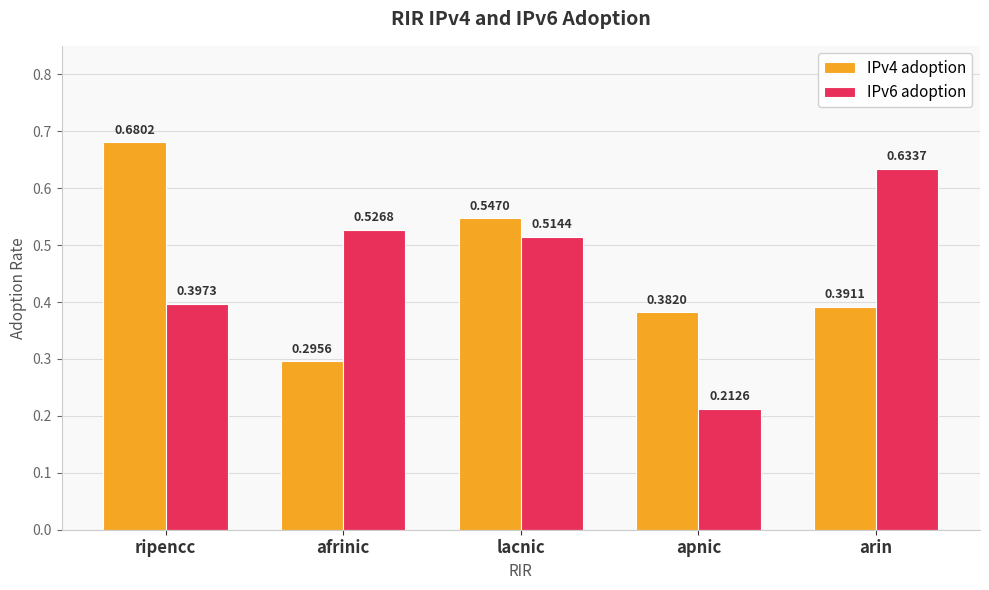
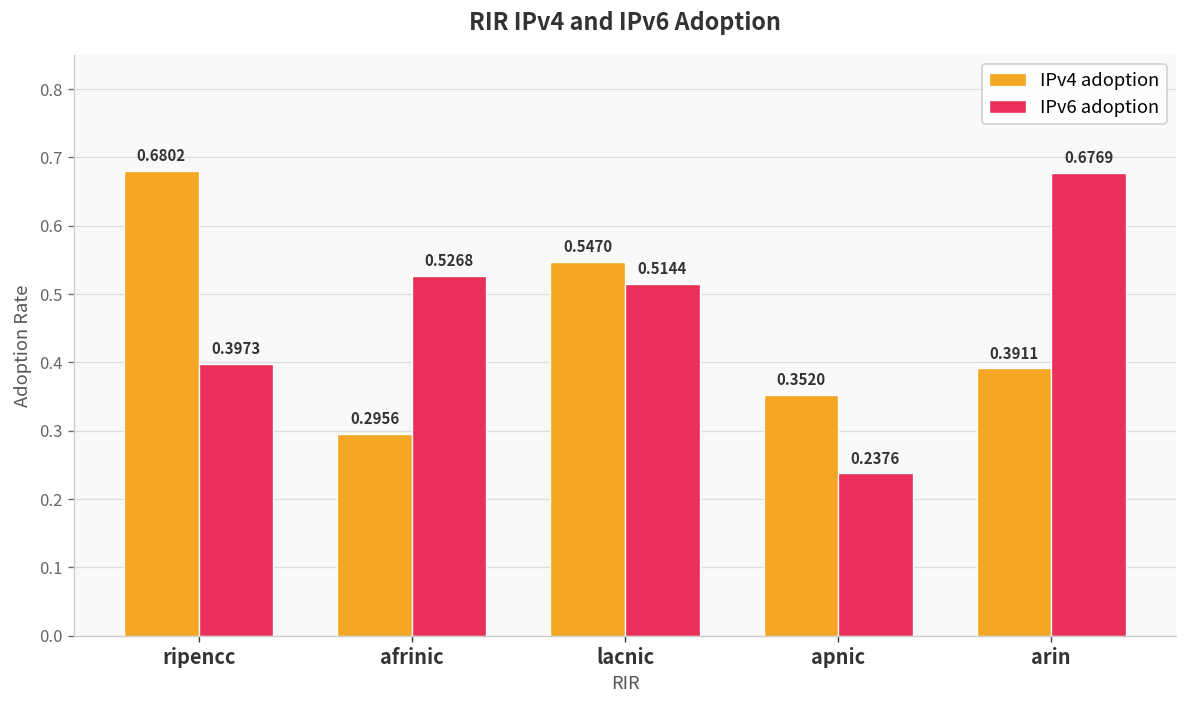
  {
    "IPv4 adoption": {
      "ripencc": 0.6802,
      "afrinic": 0.2956,
      "lacnic": 0.5470,
-     "apnic": 0.3820,
+     "apnic": 0.3520,
      "arin": 0.3911
    },
    "IPv6 adoption": {
      "ripencc": 0.3973,
      "afrinic": 0.5268,
      "lacnic": 0.5144,
-     "apnic": 0.2126,
-     "arin": 0.6337
+     "apnic": 0.2376,
+     "arin": 0.6769
    }
  }
